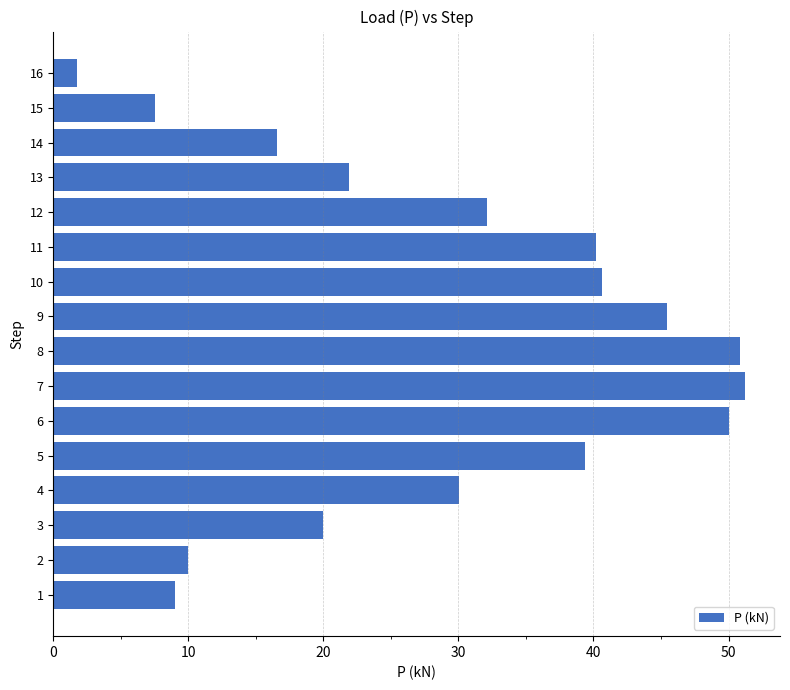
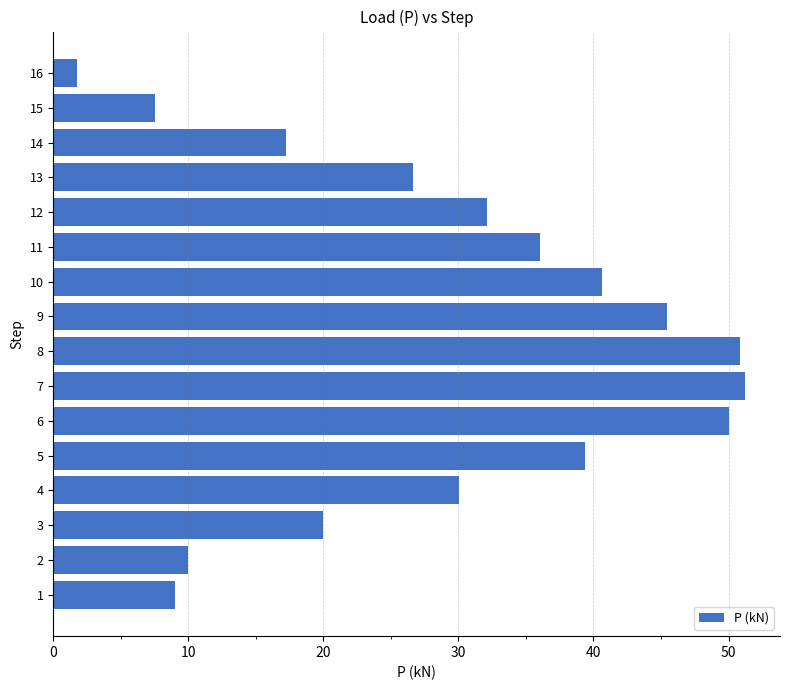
  {
    "16": 1.7,
    "15": 7.5,
-   "14": 16.6,
-   "13": 21.9,
+   "14": 17.2,
+   "13": 26.7,
    "12": 32.1,
-   "11": 40.2,
+   "11": 36.1,
    "10": 40.7,
    "9": 45.4,
    "8": 50.8,
    "7": 51.2,
    "6": 50.0,
    "5": 39.4,
    "4": 30.0,
    "3": 20.0,
    "2": 9.9,
    "1": 9.0
  }
